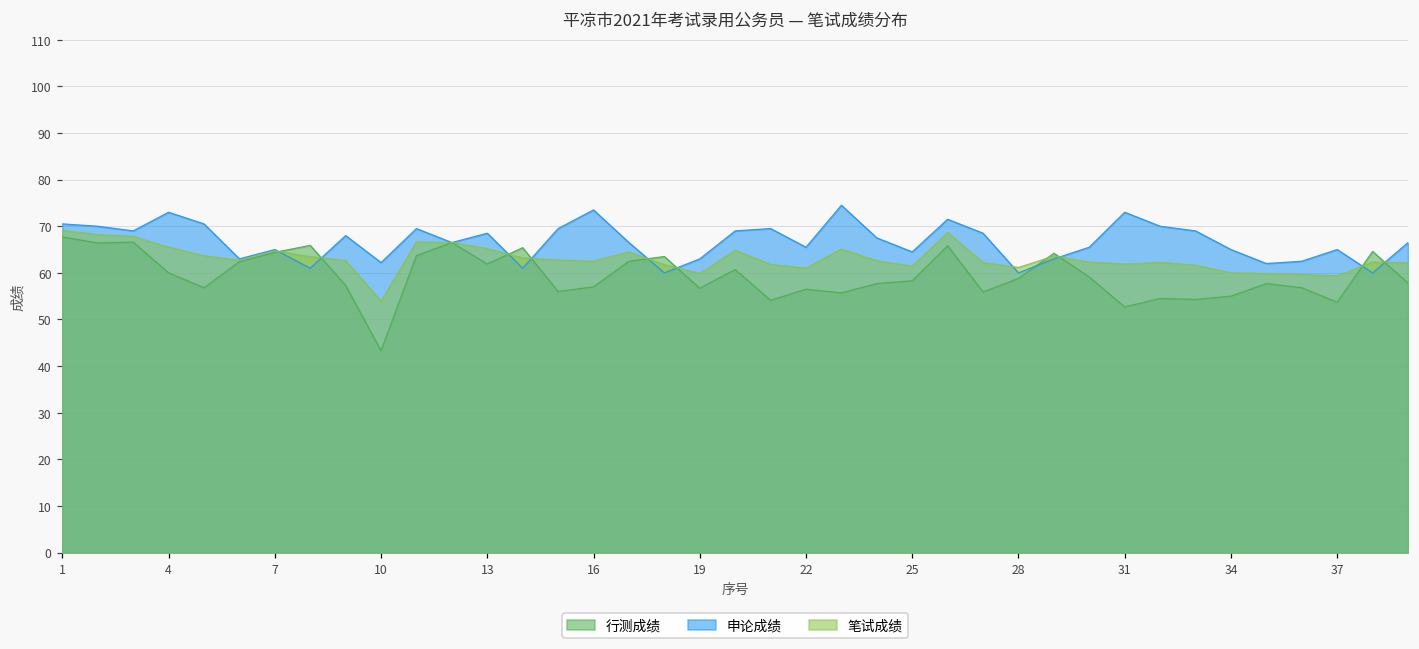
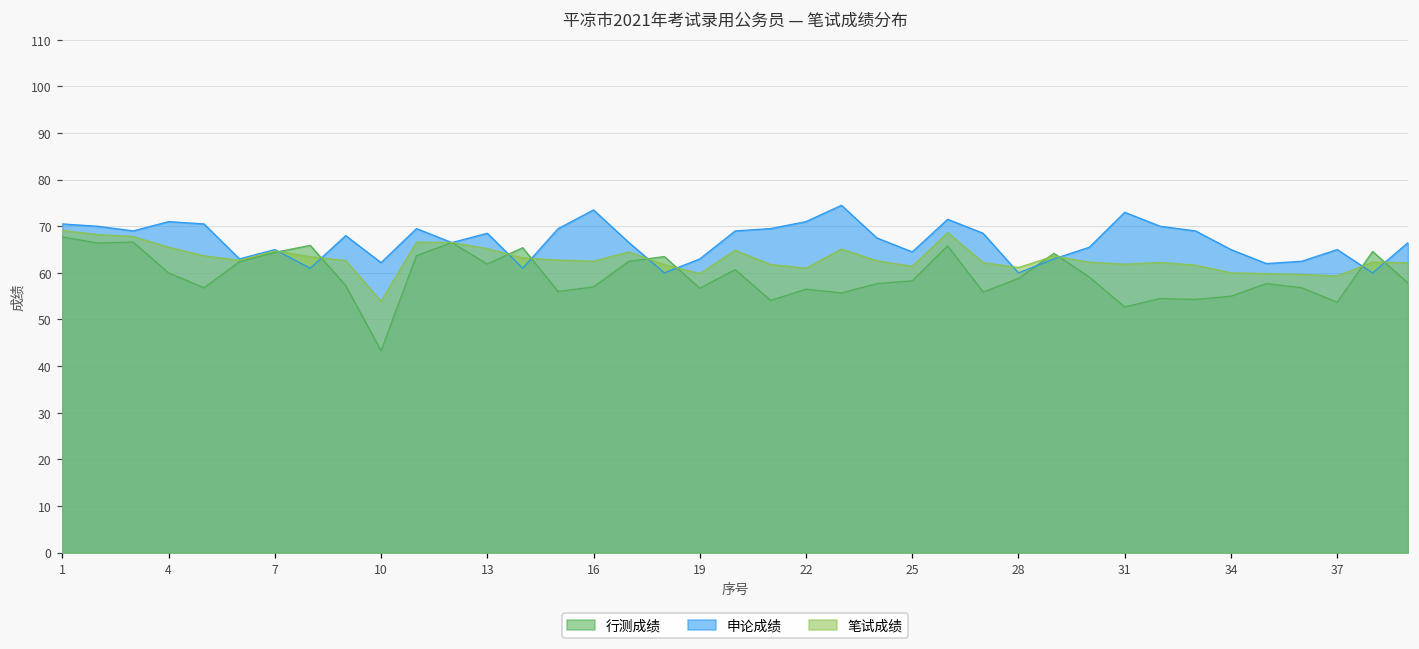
  {
    "申论成绩": {
      "1": 71,
-     "4": 73,
+     "4": 71,
      "10": 62,
      "13": 69,
      "16": 74,
      "19": 63,
-     "22": 66,
+     "22": 71,
      "25": 65,
      "28": 60,
      "31": 73,
      "34": 65,
      "37": 65
    }
  }
